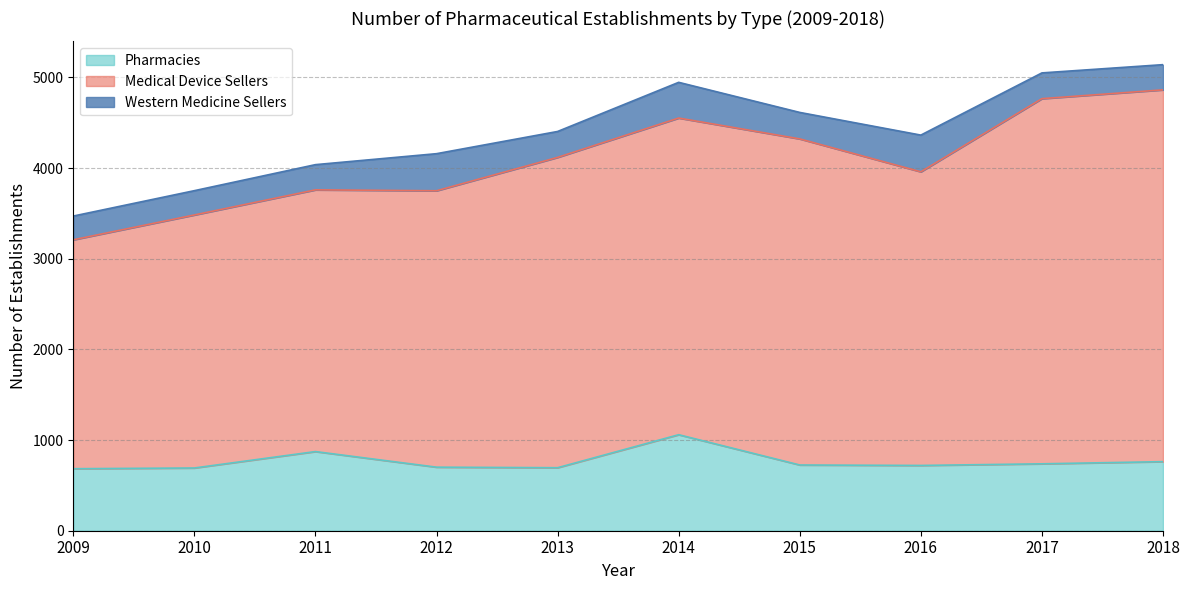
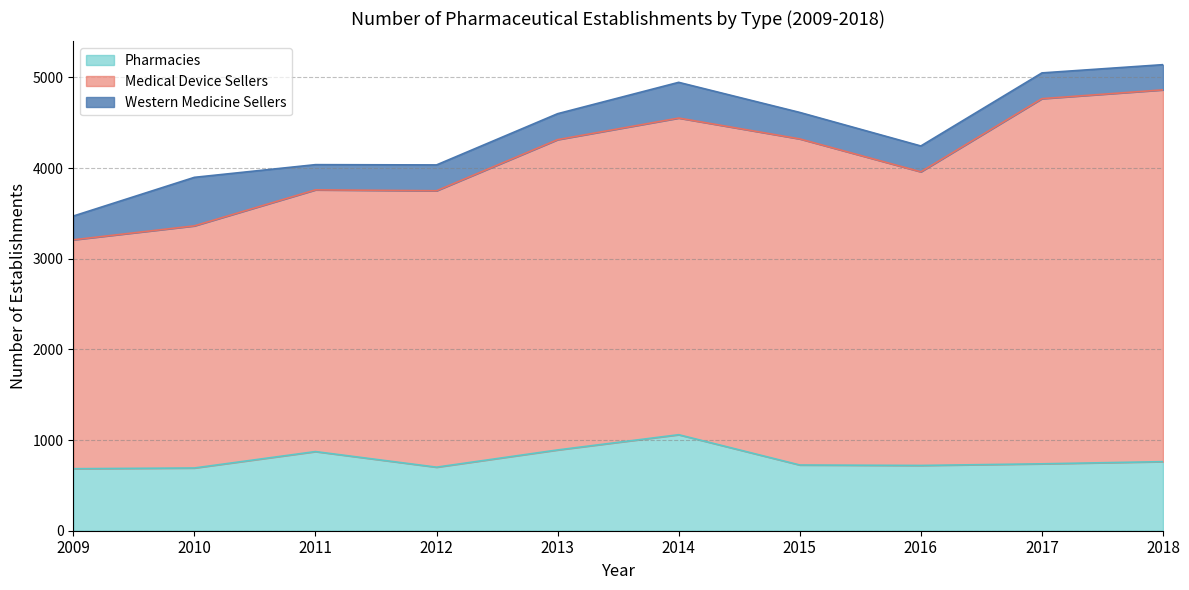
  {
    "Pharmacies": {
      "2009": 700,
      "2010": 700,
      "2011": 900,
      "2012": 700,
-     "2013": 700,
+     "2013": 900,
      "2014": 1100,
      "2015": 700,
      "2016": 700,
      "2017": 700,
      "2018": 800
    },
    "Medical Device Sellers": {
      "2009": 2500,
-     "2010": 2800,
+     "2010": 2700,
      "2011": 2900,
      "2012": 3000,
      "2013": 3400,
      "2014": 3500,
      "2015": 3600,
      "2016": 3200,
      "2017": 4000,
      "2018": 4100
    },
    "Western Medicine Sellers": {
      "2009": 300,
-     "2010": 300,
+     "2010": 500,
      "2011": 300,
-     "2012": 400,
+     "2012": 300,
      "2013": 300,
      "2014": 400,
      "2015": 300,
-     "2016": 400,
+     "2016": 300,
      "2017": 300,
      "2018": 300
    }
  }
